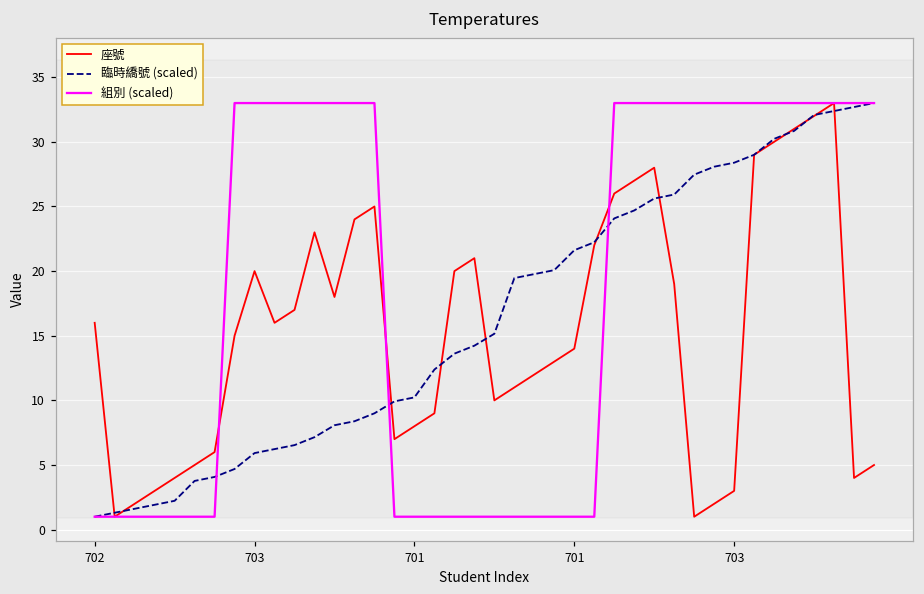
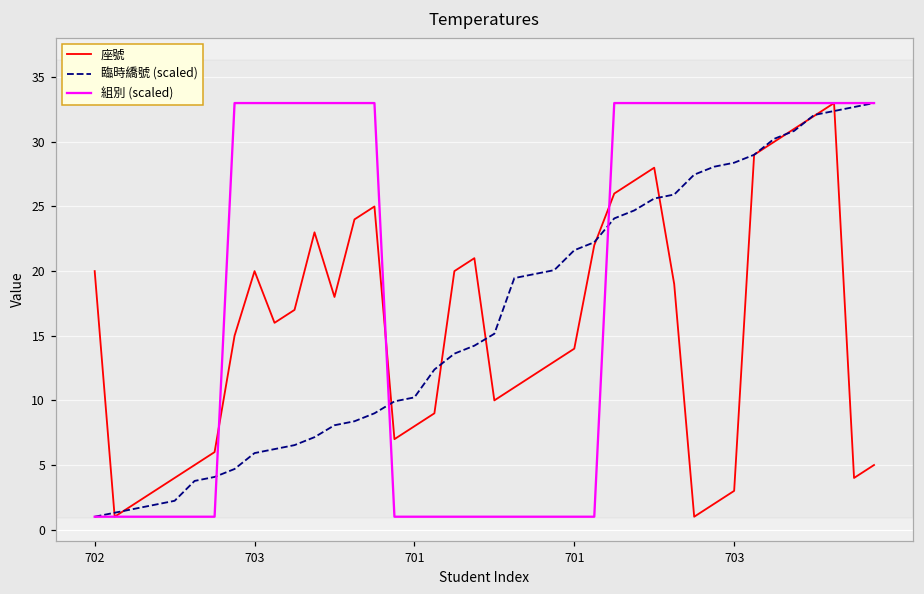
  {
    "座號": {
-     "702": 16
+     "702": 20
    }
  }
